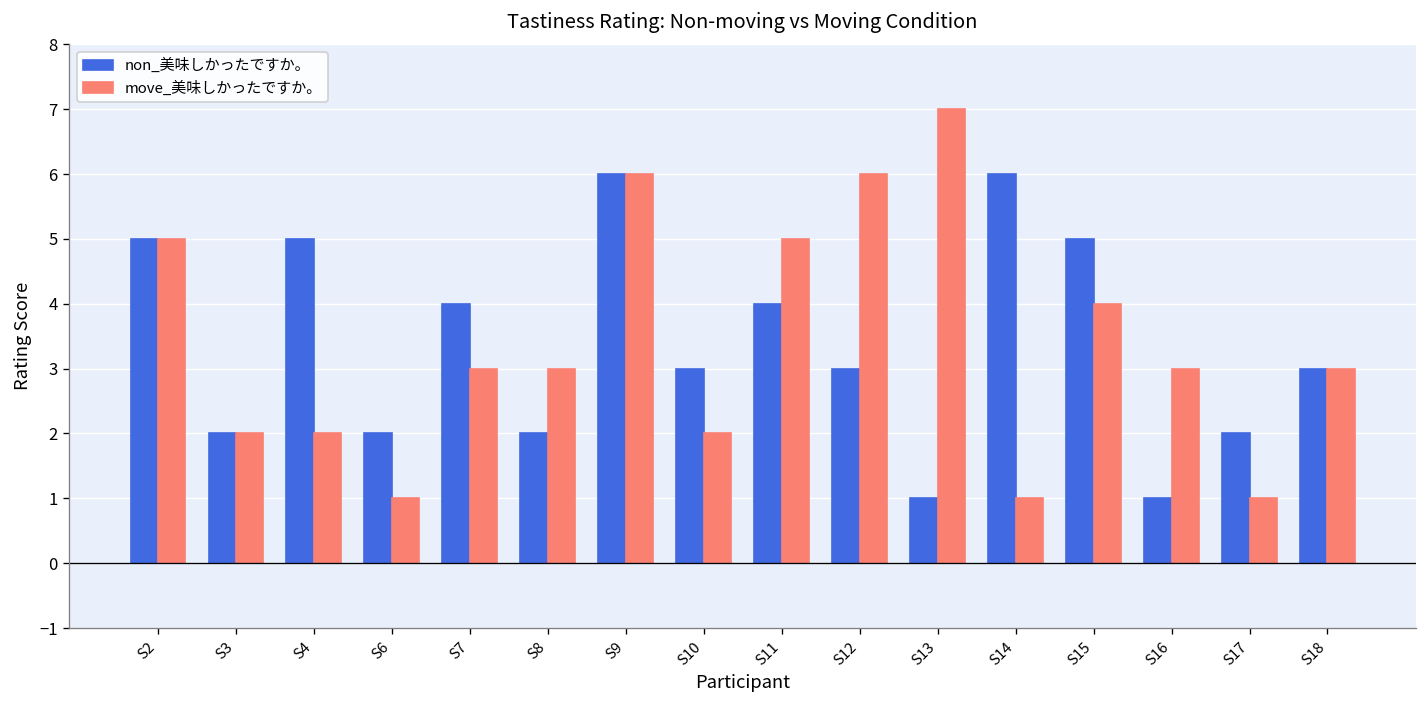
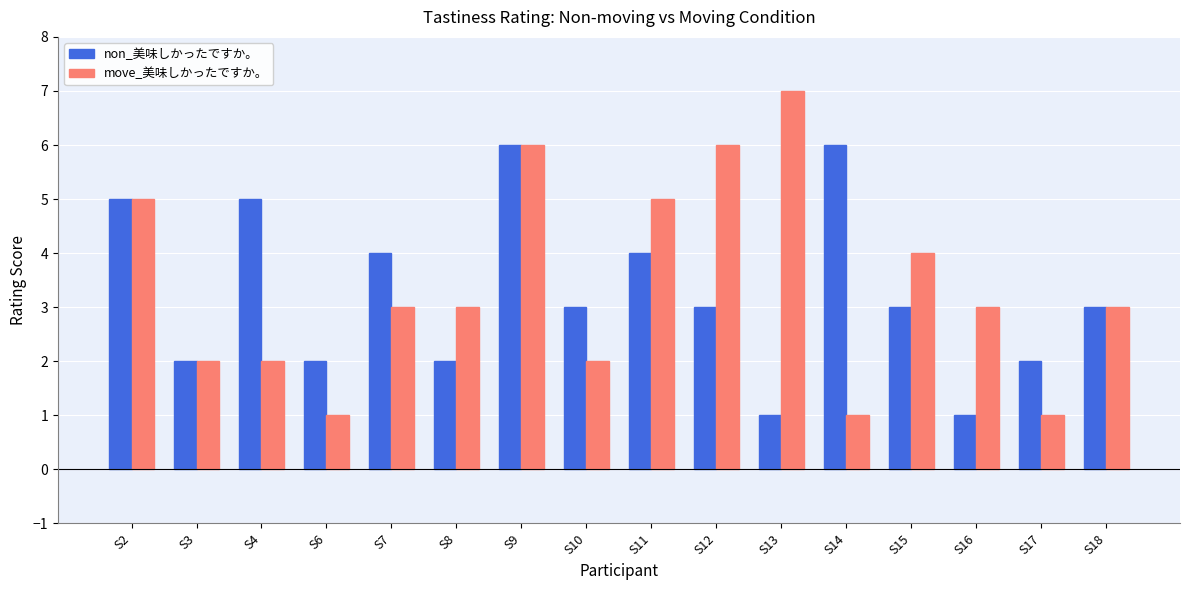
  {
    "non_美味しかったですか。": {
      "S2": 5,
      "S3": 2,
      "S4": 5,
      "S6": 2,
      "S7": 4,
      "S8": 2,
      "S9": 6,
      "S10": 3,
      "S11": 4,
      "S12": 3,
      "S13": 1,
      "S14": 6,
-     "S15": 5,
+     "S15": 3,
      "S16": 1,
      "S17": 2,
      "S18": 3
    },
    "move_美味しかったですか。": {
      "S2": 5,
      "S3": 2,
      "S4": 2,
      "S6": 1,
      "S7": 3,
      "S8": 3,
      "S9": 6,
      "S10": 2,
      "S11": 5,
      "S12": 6,
      "S13": 7,
      "S14": 1,
      "S15": 4,
      "S16": 3,
      "S17": 1,
      "S18": 3
    }
  }
